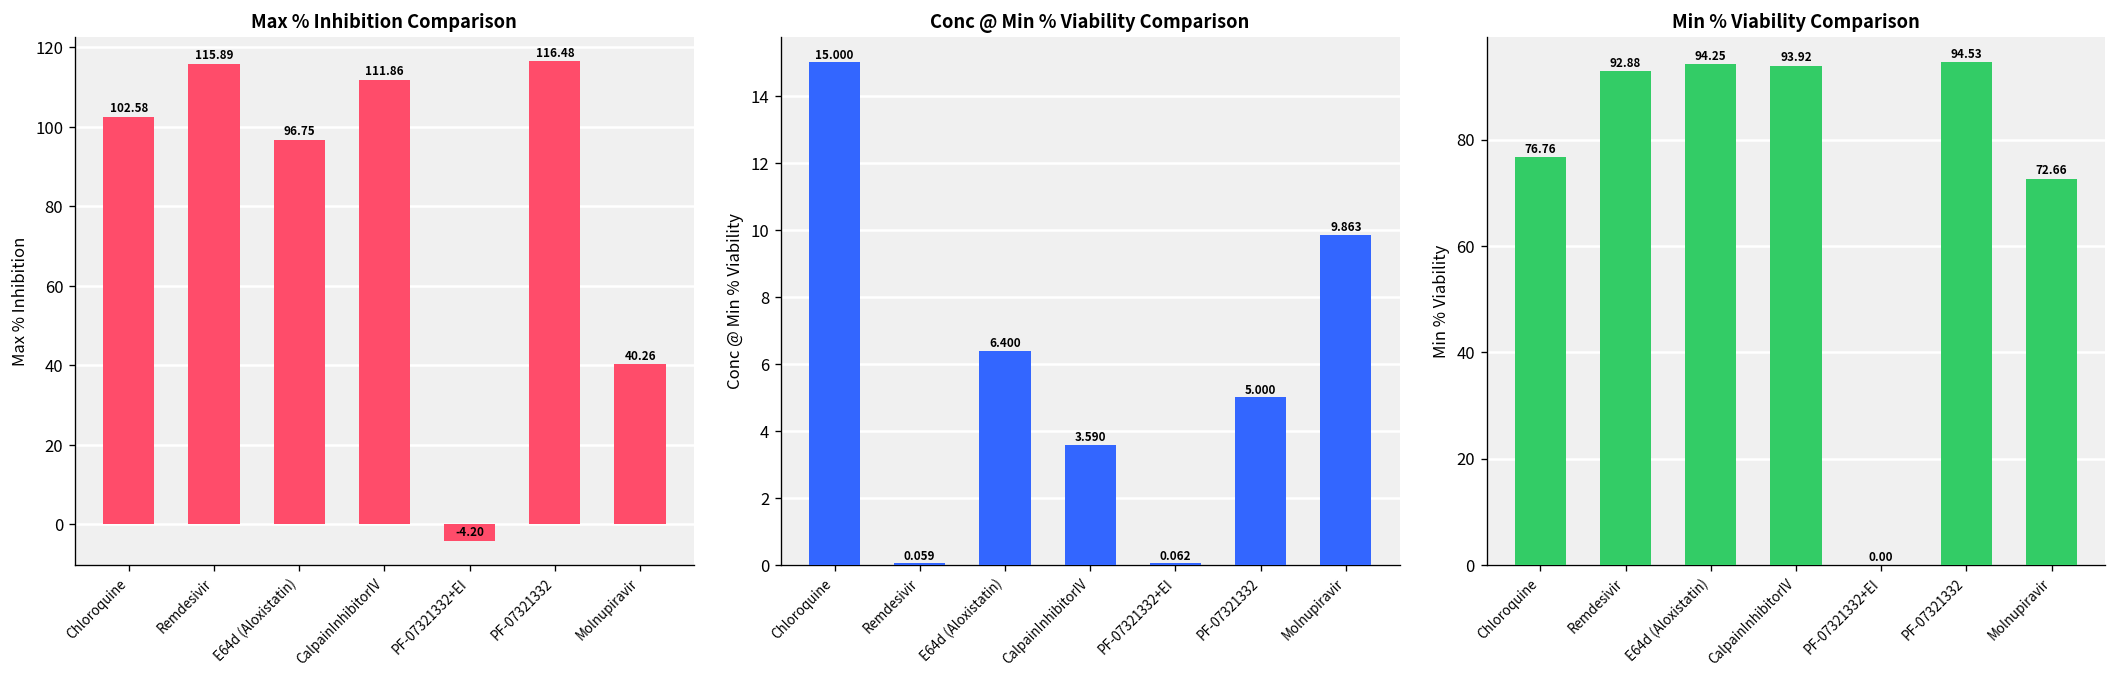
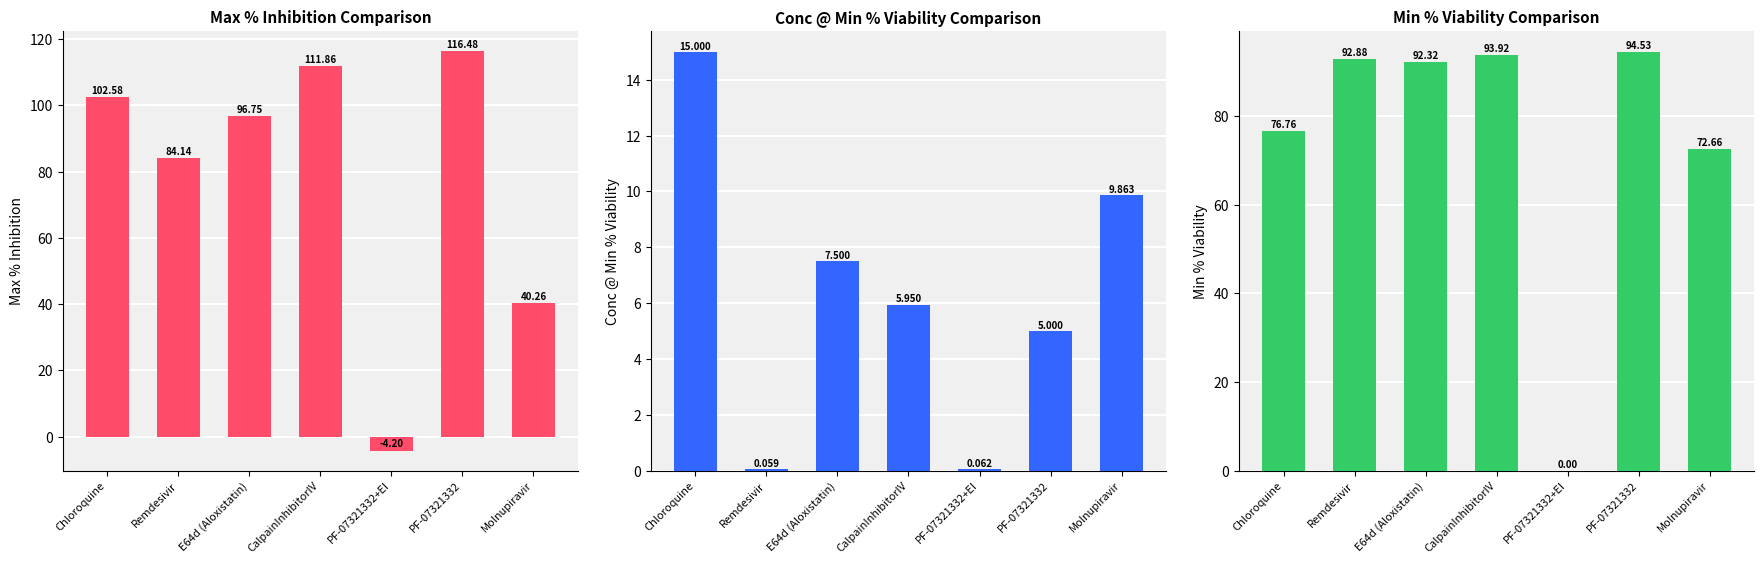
  {
    "Max % Inhibition Comparison": {
      "Chloroquine": 102.58,
-     "Remdesivir": 115.89,
+     "Remdesivir": 84.14,
      "E64d (Aloxistatin)": 96.75,
      "CalpainInhibitorIV": 111.86,
      "PF-07321332+EI": -4.20,
      "PF-07321332": 116.48,
      "Molnupiravir": 40.26
    },
    "Conc @ Min % Viability Comparison": {
      "Chloroquine": 15.000,
      "Remdesivir": 0.059,
-     "E64d (Aloxistatin)": 6.400,
-     "CalpainInhibitorIV": 3.590,
+     "E64d (Aloxistatin)": 7.500,
+     "CalpainInhibitorIV": 5.950,
      "PF-07321332+EI": 0.062,
      "PF-07321332": 5.000,
      "Molnupiravir": 9.863
    },
    "Min % Viability Comparison": {
      "Chloroquine": 76.76,
      "Remdesivir": 92.88,
-     "E64d (Aloxistatin)": 94.25,
+     "E64d (Aloxistatin)": 92.32,
      "CalpainInhibitorIV": 93.92,
      "PF-07321332+EI": 0.00,
      "PF-07321332": 94.53,
      "Molnupiravir": 72.66
    }
  }
